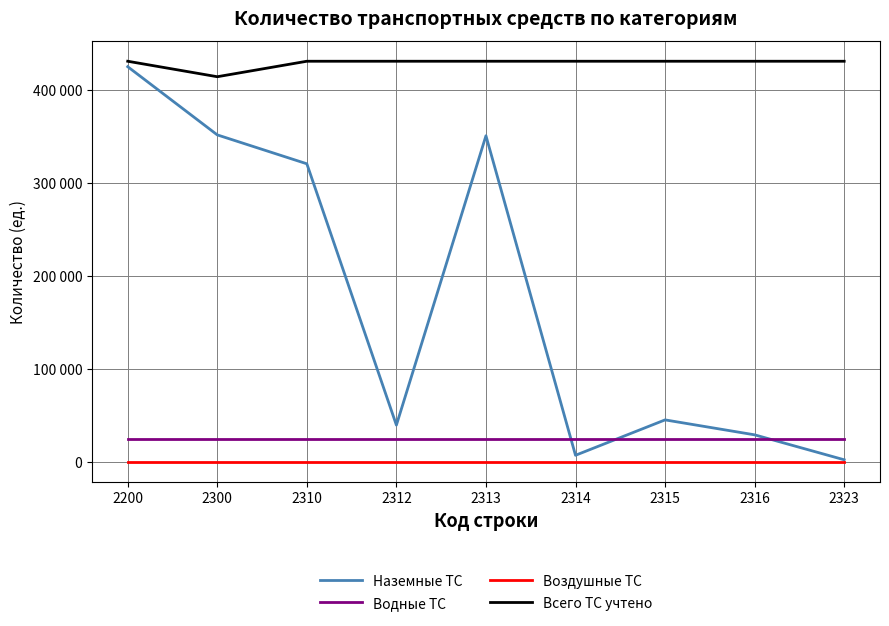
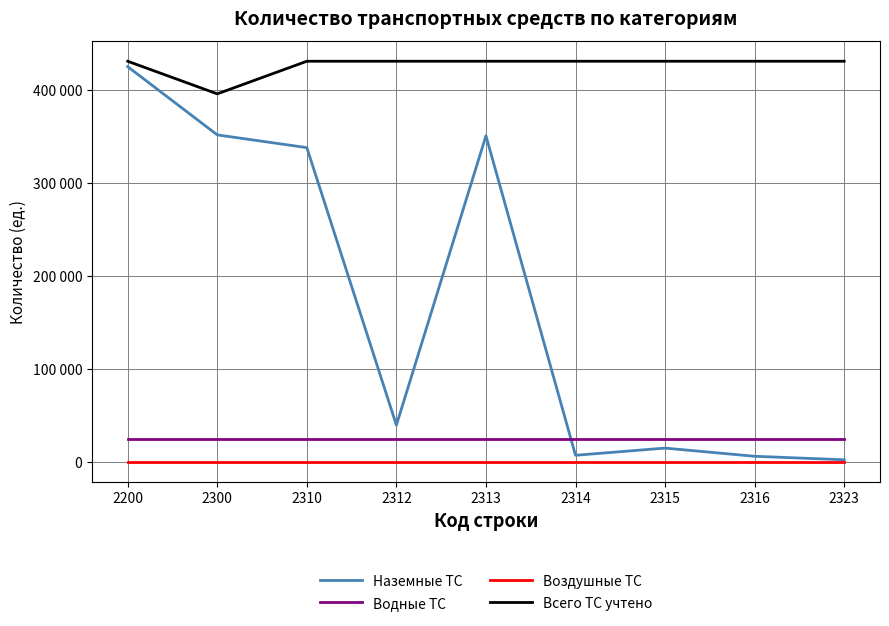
  {
    "Наземные ТС": {
      "2200": 430000,
      "2300": 350000,
-     "2310": 320000,
+     "2310": 340000,
      "2312": 40000,
      "2313": 350000,
      "2314": 10000,
-     "2315": 50000,
-     "2316": 30000
+     "2315": 20000,
+     "2316": 10000
    },
    "Водные ТС": {
      "2200": 20000,
      "2300": 20000,
      "2310": 20000,
      "2312": 20000,
      "2313": 20000,
      "2314": 20000,
      "2315": 20000,
      "2316": 20000,
      "2323": 20000
    },
    "Воздушные ТС": {
      "2200": 0,
      "2300": 0,
      "2310": 0,
      "2312": 0,
      "2313": 0,
      "2314": 0,
      "2315": 0,
      "2316": 0
    },
    "Всего ТС учтено": {
      "2200": 430000,
-     "2300": 410000,
+     "2300": 400000,
      "2310": 430000,
      "2312": 430000,
      "2313": 430000,
      "2314": 430000,
      "2315": 430000,
      "2316": 430000,
      "2323": 430000
    }
  }
